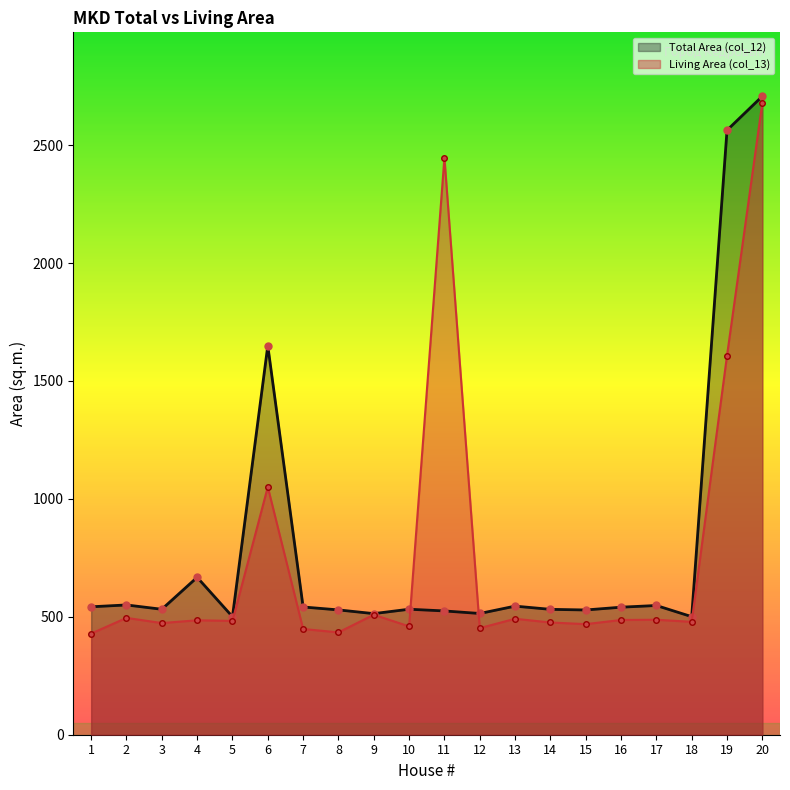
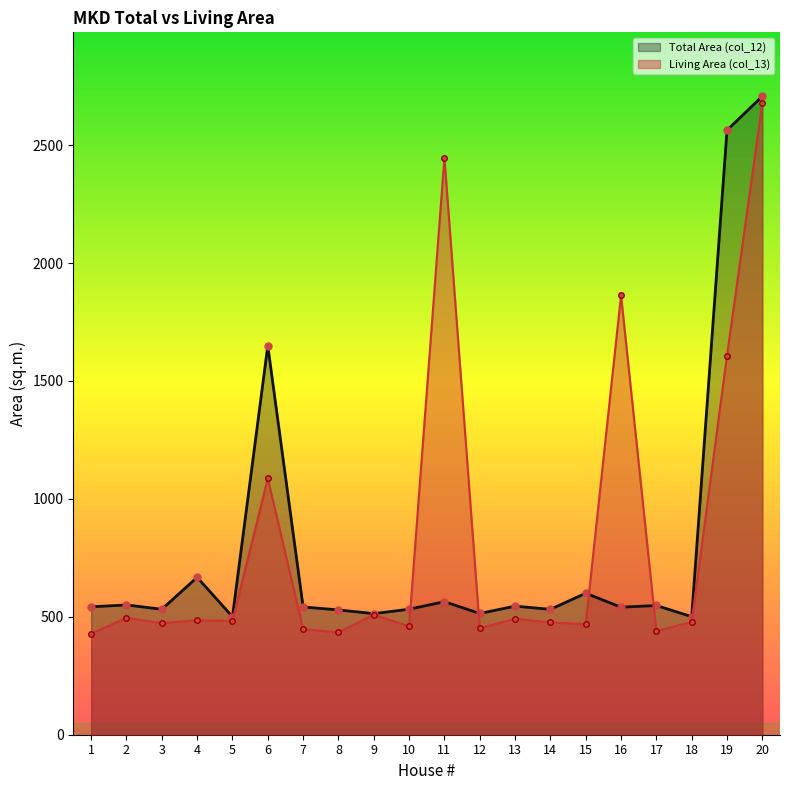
  {
    "Total Area (col_12)": {
      "1": 540,
      "2": 550,
      "3": 530,
      "4": 670,
      "5": 500,
      "6": 1650,
      "7": 540,
      "8": 530,
      "10": 530,
-     "11": 520,
+     "11": 560,
      "12": 510,
      "13": 550,
      "14": 530,
-     "15": 530,
+     "15": 600,
      "16": 540,
      "17": 550,
      "18": 500,
      "19": 2560,
      "20": 2710
    },
    "Living Area (col_13)": {
      "1": 430,
      "2": 500,
      "3": 470,
      "4": 490,
      "5": 480,
-     "6": 1050,
+     "6": 1090,
      "7": 450,
      "8": 430,
      "10": 460,
      "11": 2450,
      "12": 450,
      "13": 490,
      "14": 480,
      "15": 470,
-     "16": 490,
-     "17": 490,
+     "16": 1860,
+     "17": 440,
      "18": 480,
      "19": 1610,
      "20": 2680
    }
  }
